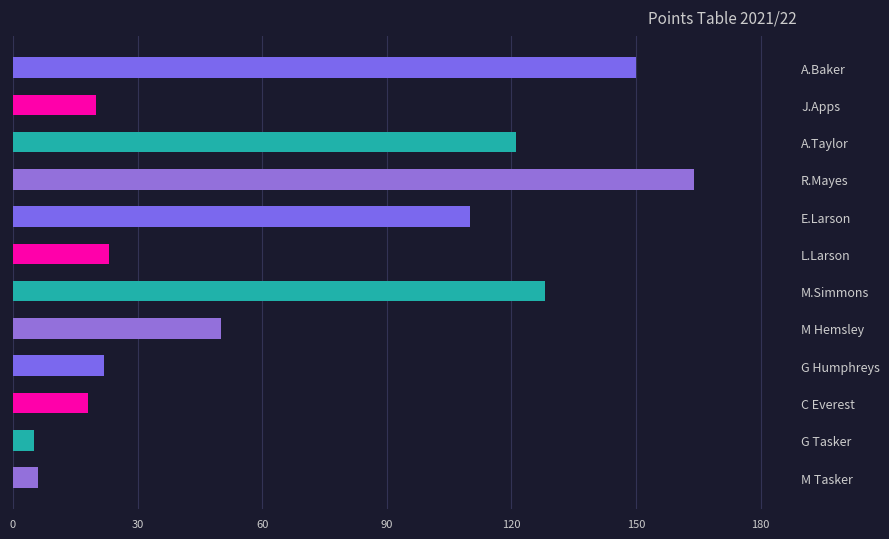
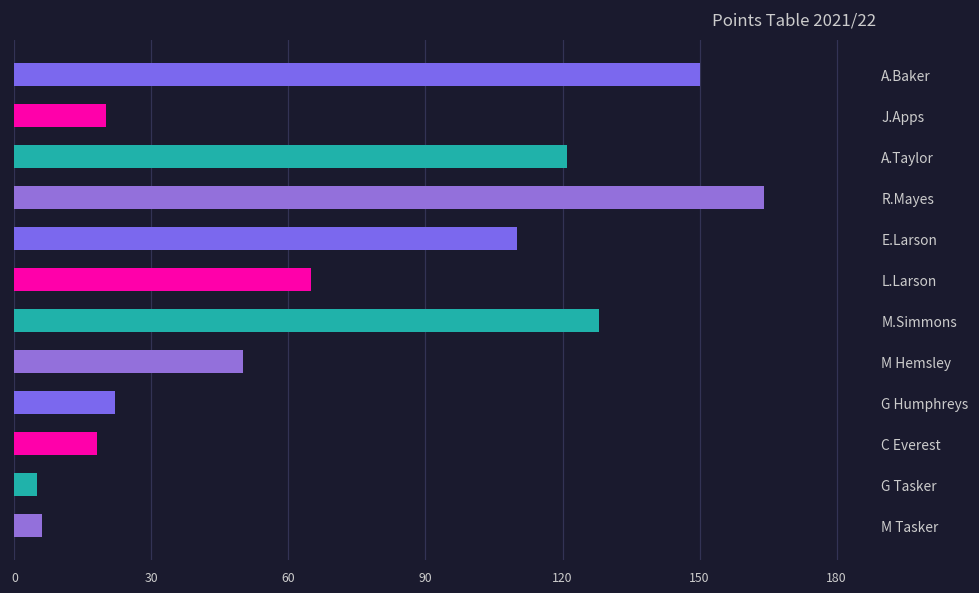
  {
    "A.Baker": 150,
    "J.Apps": 20,
    "A.Taylor": 121,
    "R.Mayes": 164,
    "E.Larson": 110,
-   "L.Larson": 23,
+   "L.Larson": 65,
    "M.Simmons": 128,
    "M Hemsley": 50,
    "G Humphreys": 22,
    "C Everest": 18,
    "G Tasker": 5,
    "M Tasker": 6
  }
